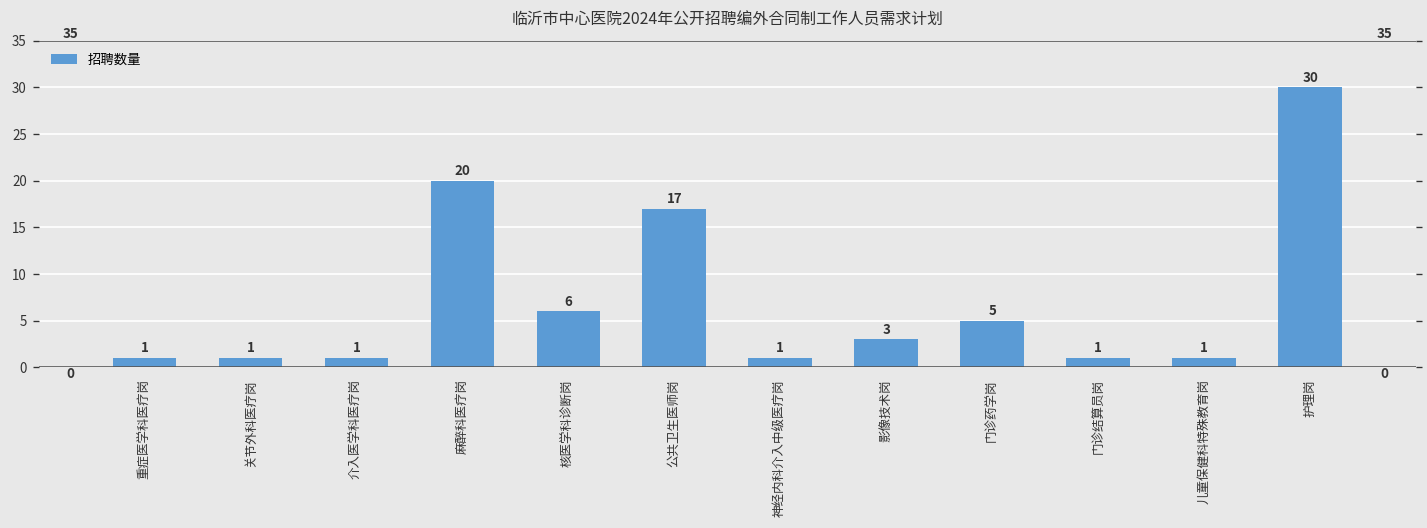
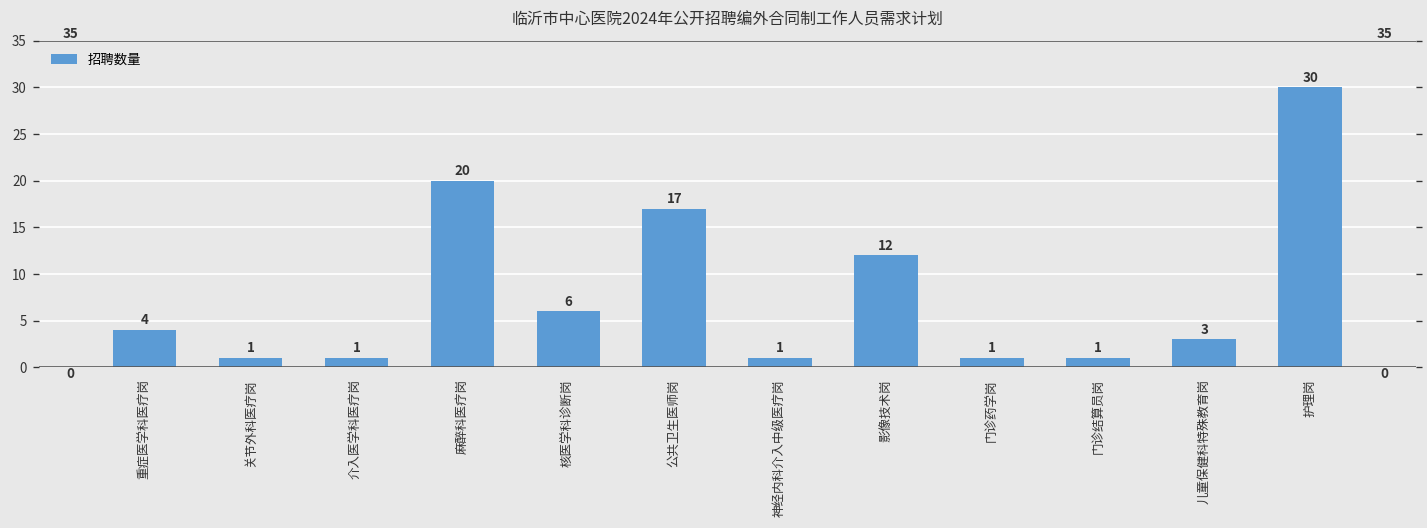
  {
-   "重症医学科医疗岗": 1,
+   "重症医学科医疗岗": 4,
    "关节外科医疗岗": 1,
    "介入医学科医疗岗": 1,
    "麻醉科医疗岗": 20,
    "核医学科诊断岗": 6,
    "公共卫生医师岗": 17,
    "神经内科介入中级医疗岗": 1,
-   "影像技术岗": 3,
-   "门诊药学岗": 5,
+   "影像技术岗": 12,
+   "门诊药学岗": 1,
    "门诊结算员岗": 1,
-   "儿童保健科特殊教育岗": 1,
+   "儿童保健科特殊教育岗": 3,
    "护理岗": 30
  }
